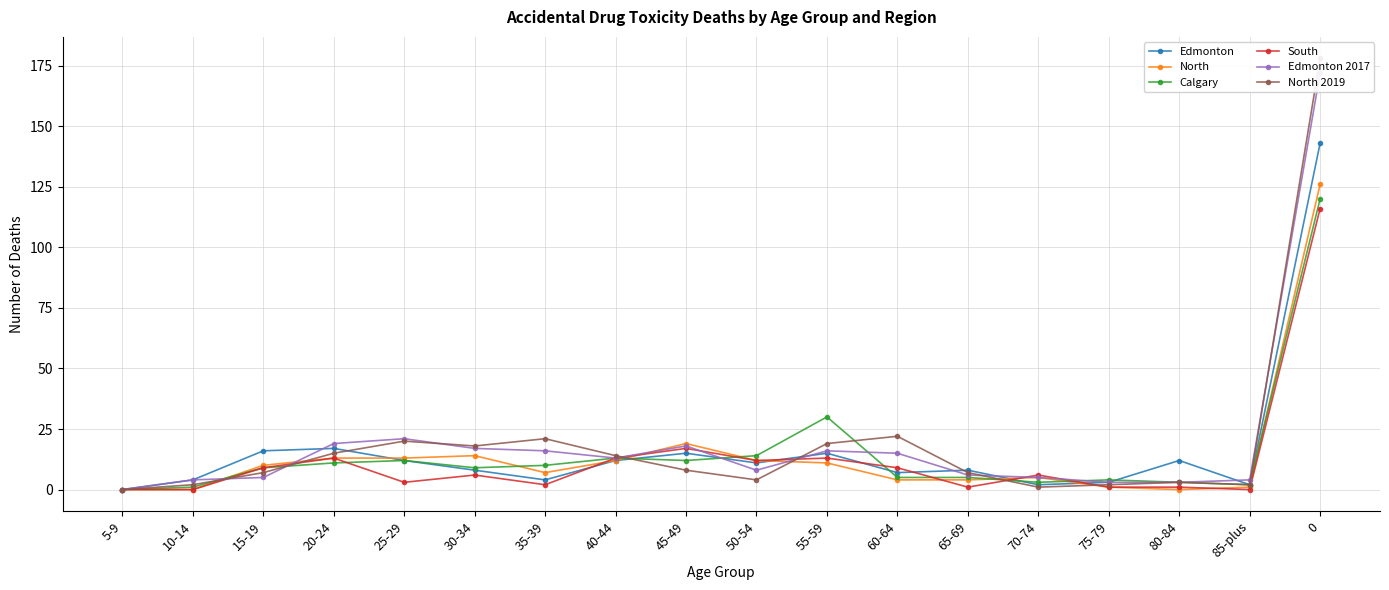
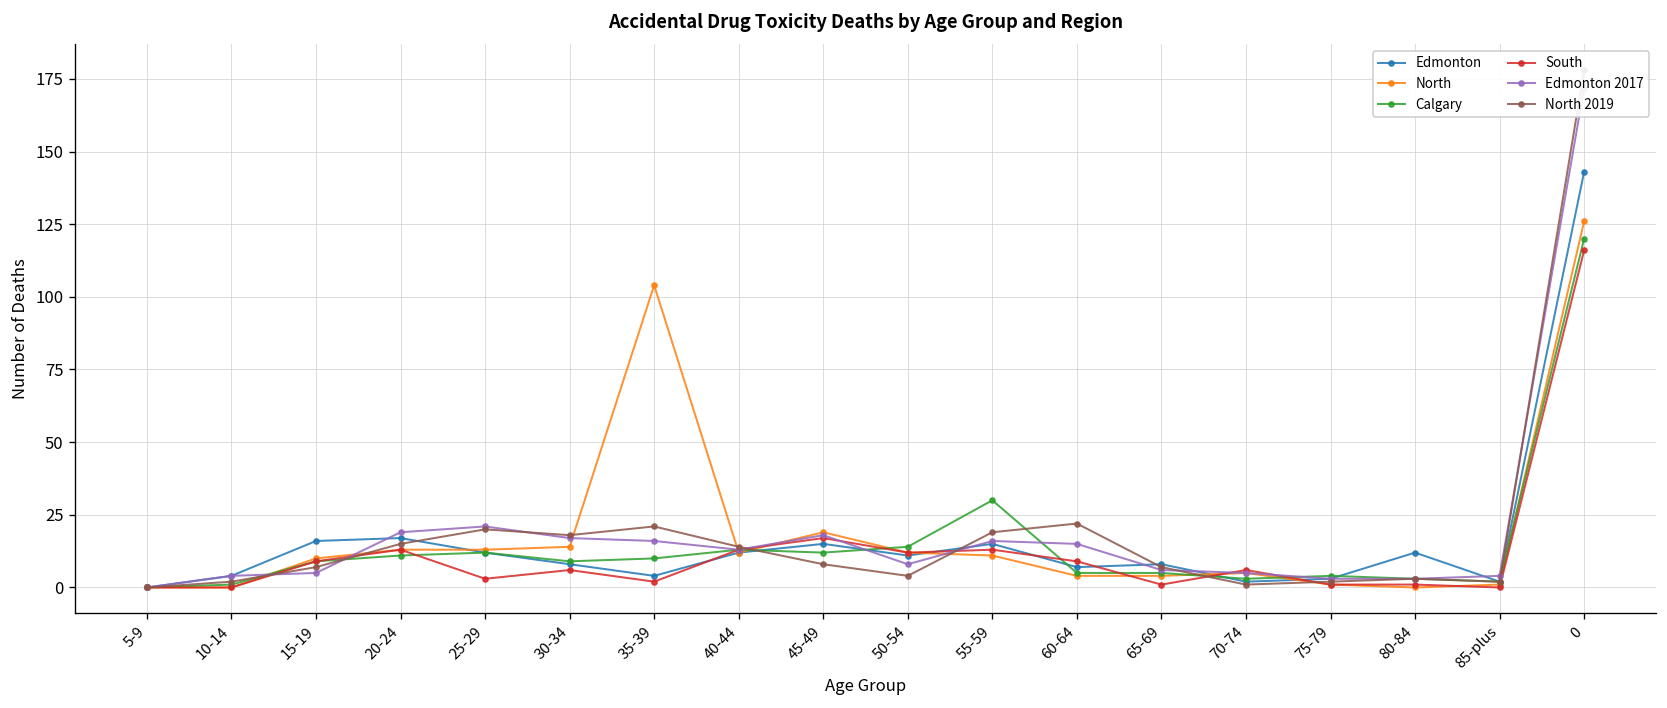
  {
    "Edmonton": {
      "15-19": 16,
      "20-24": 17,
      "35-39": 4,
      "45-49": 15,
      "60-64": 7,
      "80-84": 12,
      "0": 143
    },
    "North": {
      "30-34": 14,
-     "35-39": 7,
+     "35-39": 104,
      "55-59": 11,
      "0": 126
    },
    "Calgary": {
      "20-24": 11,
      "35-39": 10,
      "45-49": 12,
      "50-54": 14,
      "55-59": 30,
      "0": 120
    },
    "South": {
      "25-29": 3,
      "30-34": 6,
      "35-39": 2,
      "55-59": 13,
      "60-64": 9,
      "65-69": 1,
      "0": 116
    },
    "Edmonton 2017": {
      "15-19": 5,
      "20-24": 19,
      "35-39": 16,
      "50-54": 8,
      "60-64": 15,
      "85-plus": 4
    },
    "North 2019": {
      "15-19": 7,
      "20-24": 15,
      "35-39": 21,
      "45-49": 8,
      "50-54": 4,
      "55-59": 19,
      "60-64": 22
    }
  }
